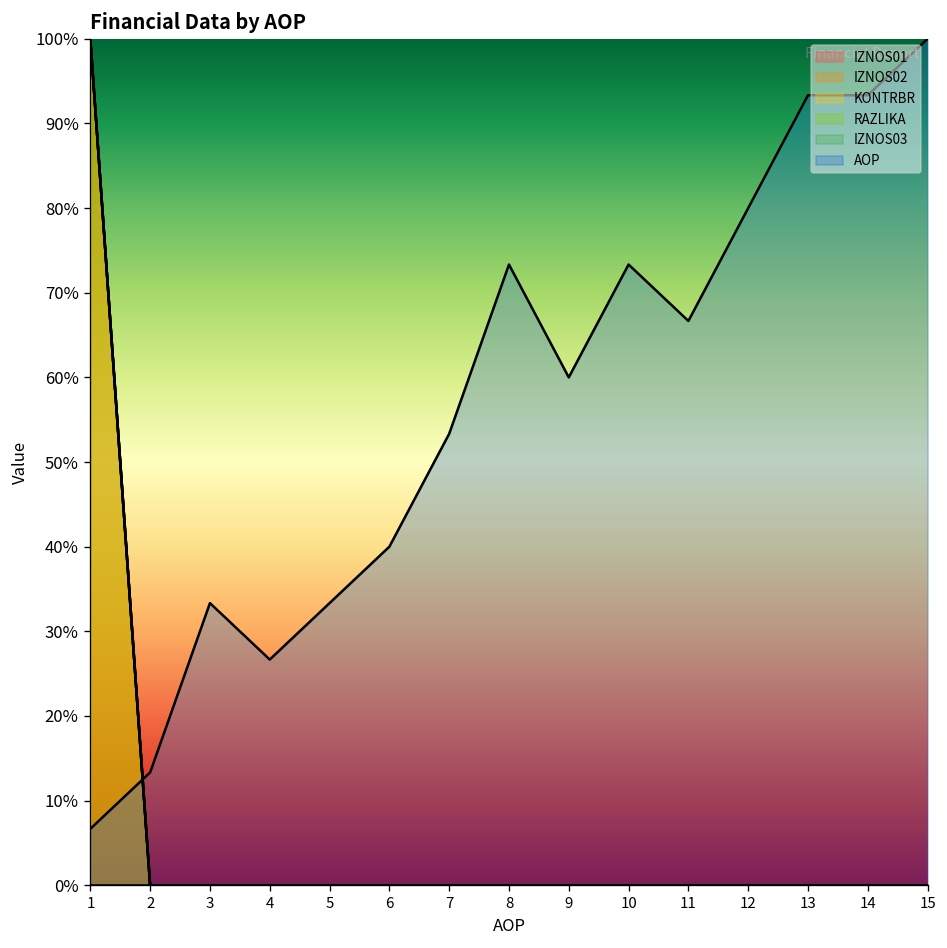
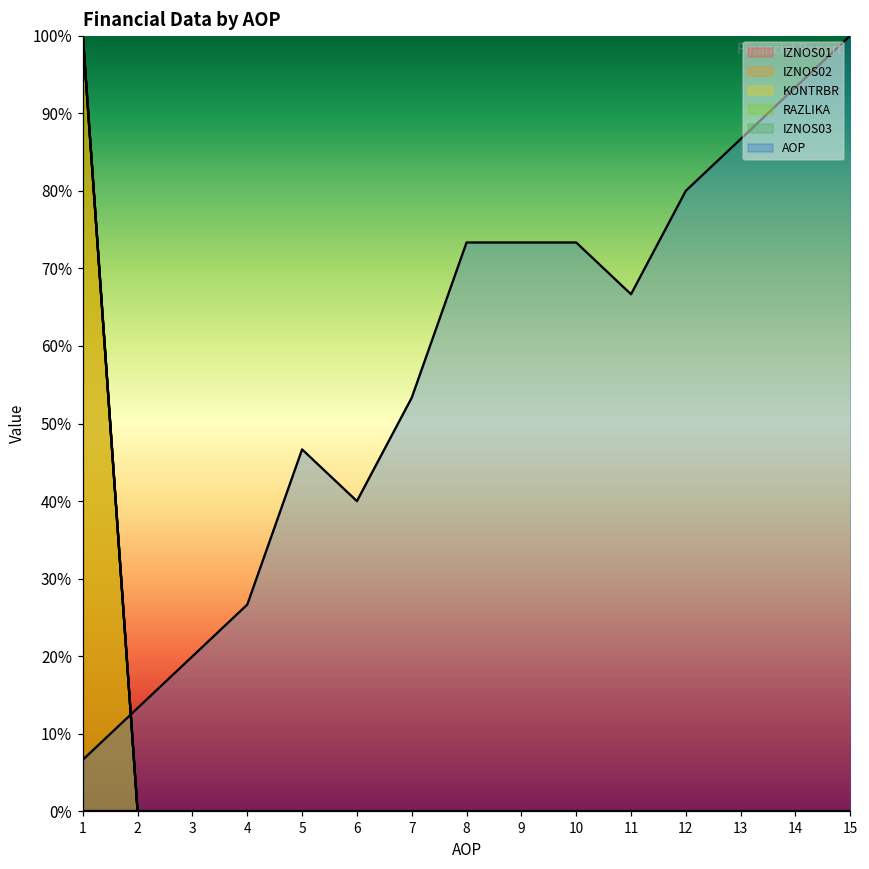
  {
    "AOP": {
      "1": "7%",
      "2": "13%",
-     "3": "33%",
+     "3": "20%",
      "4": "27%",
-     "5": "33%",
+     "5": "47%",
      "6": "40%",
      "7": "53%",
      "8": "73%",
-     "9": "60%",
+     "9": "73%",
      "10": "73%",
      "11": "67%",
      "12": "80%",
-     "13": "93%",
+     "13": "87%",
      "15": "100%"
    }
  }
